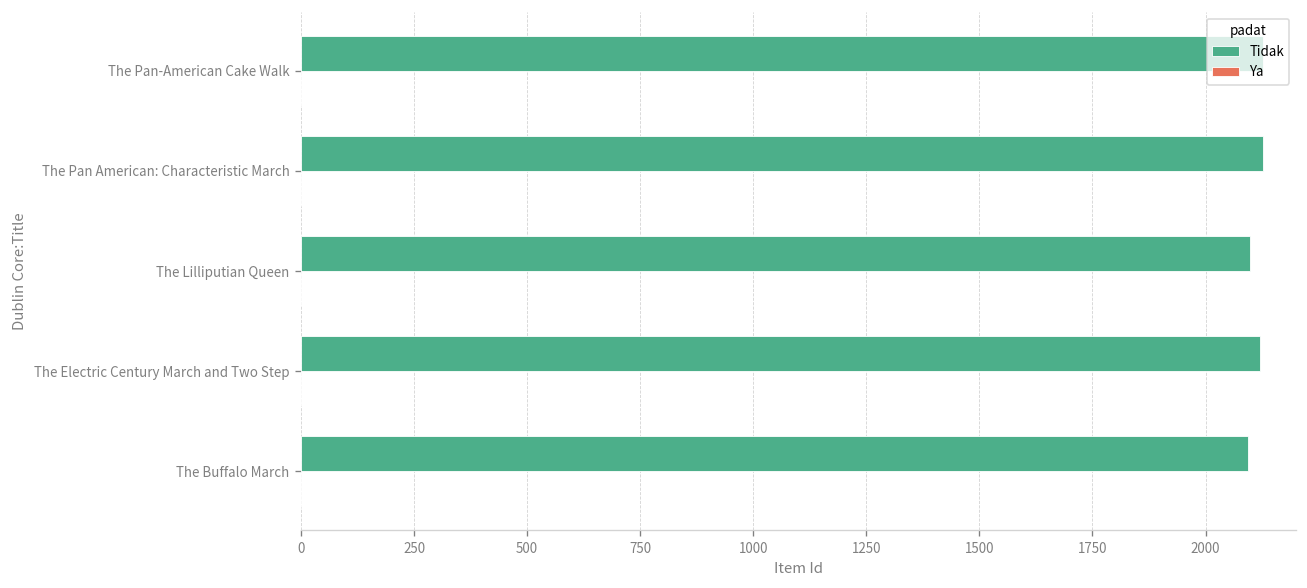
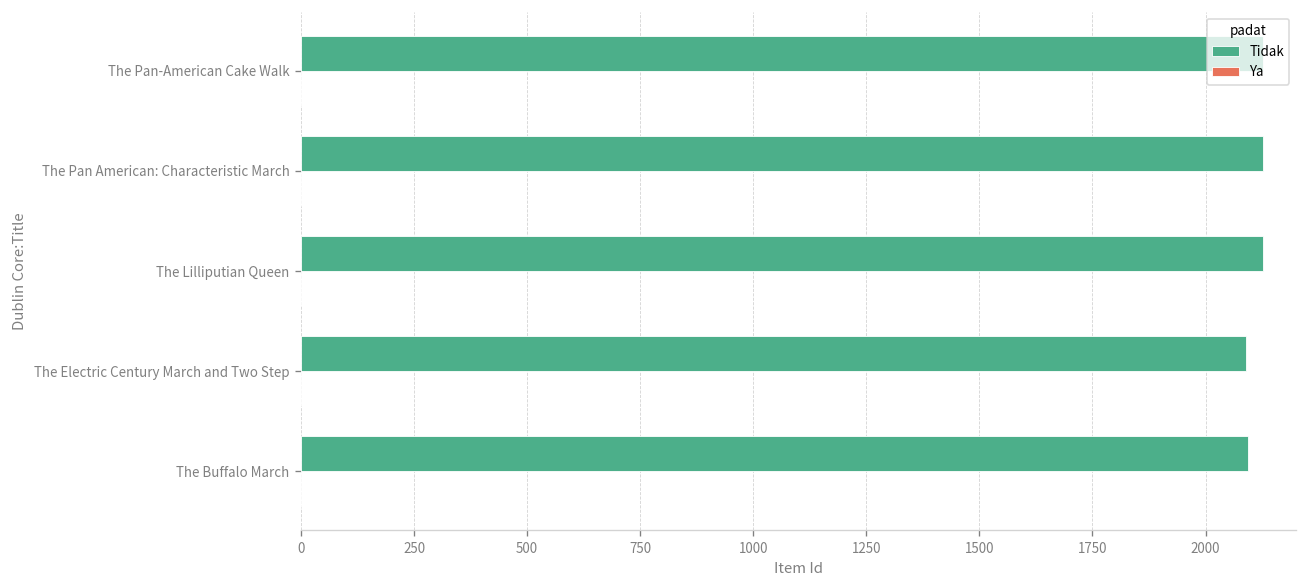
  {
    "Tidak": {
      "The Pan American: Characteristic March": 2130,
-     "The Lilliputian Queen": 2100,
-     "The Electric Century March and Two Step": 2120,
+     "The Lilliputian Queen": 2130,
+     "The Electric Century March and Two Step": 2090,
      "The Buffalo March": 2090
    },
    "Ya": {
      "The Pan-American Cake Walk": 0,
      "The Pan American: Characteristic March": 0,
      "The Lilliputian Queen": 0,
      "The Electric Century March and Two Step": 0,
      "The Buffalo March": 0
    }
  }
